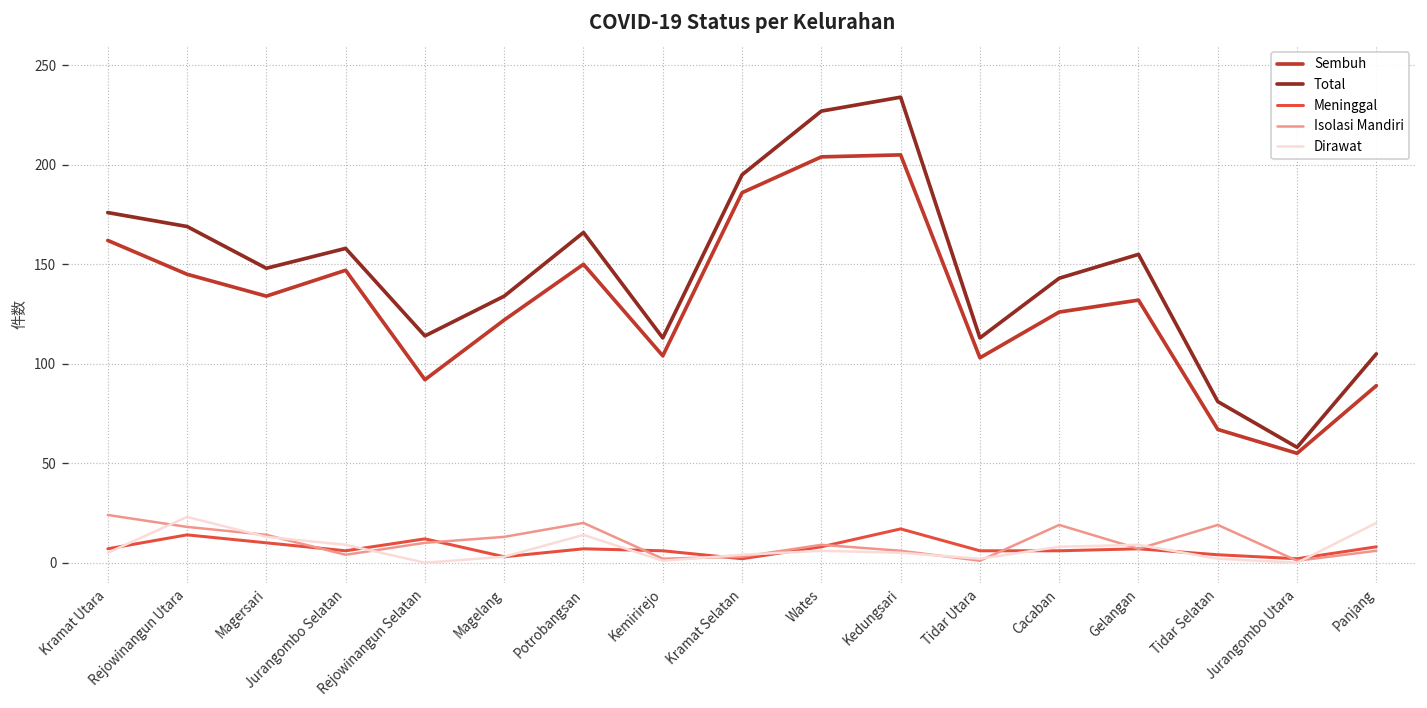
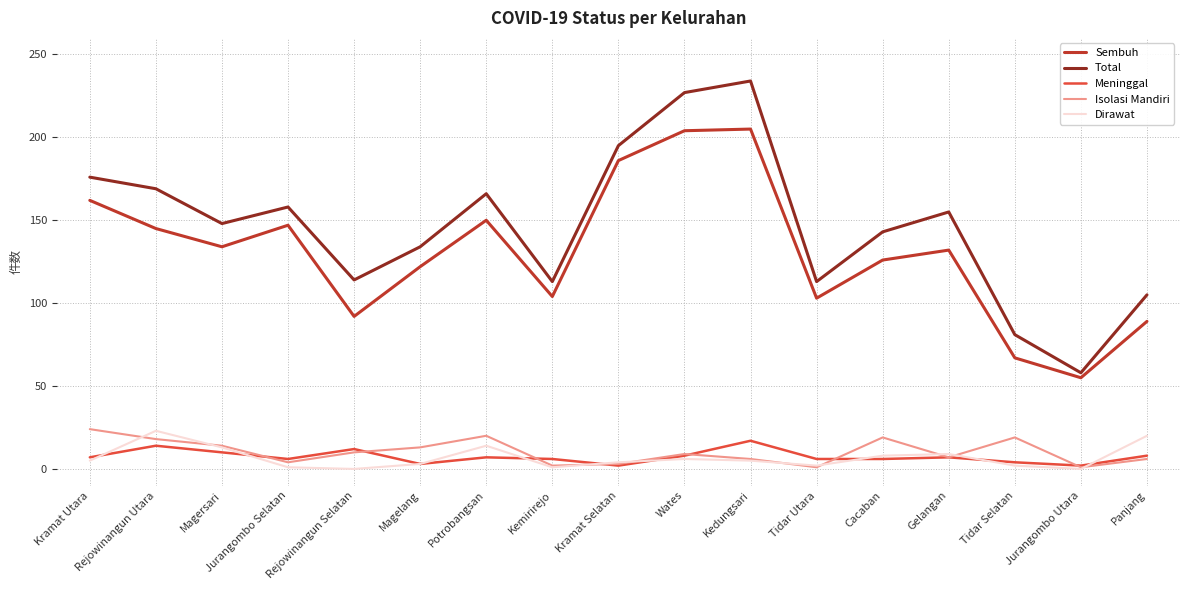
  {
    "Isolasi Mandiri": {
      "Kramat Utara": 24,
      "Rejowinangun Utara": 18,
      "Jurangombo Selatan": 4,
      "Rejowinangun Selatan": 10,
      "Magelang": 13,
      "Potrobangsan": 20,
      "Cacaban": 19,
      "Tidar Selatan": 19,
      "Panjang": 6
    },
    "Dirawat": {
      "Kramat Utara": 5,
      "Rejowinangun Utara": 23,
-     "Jurangombo Selatan": 9,
+     "Jurangombo Selatan": 1,
      "Rejowinangun Selatan": 0,
      "Potrobangsan": 14,
      "Wates": 6,
      "Cacaban": 8,
      "Gelangan": 9,
      "Tidar Selatan": 2,
      "Panjang": 20
    }
  }
